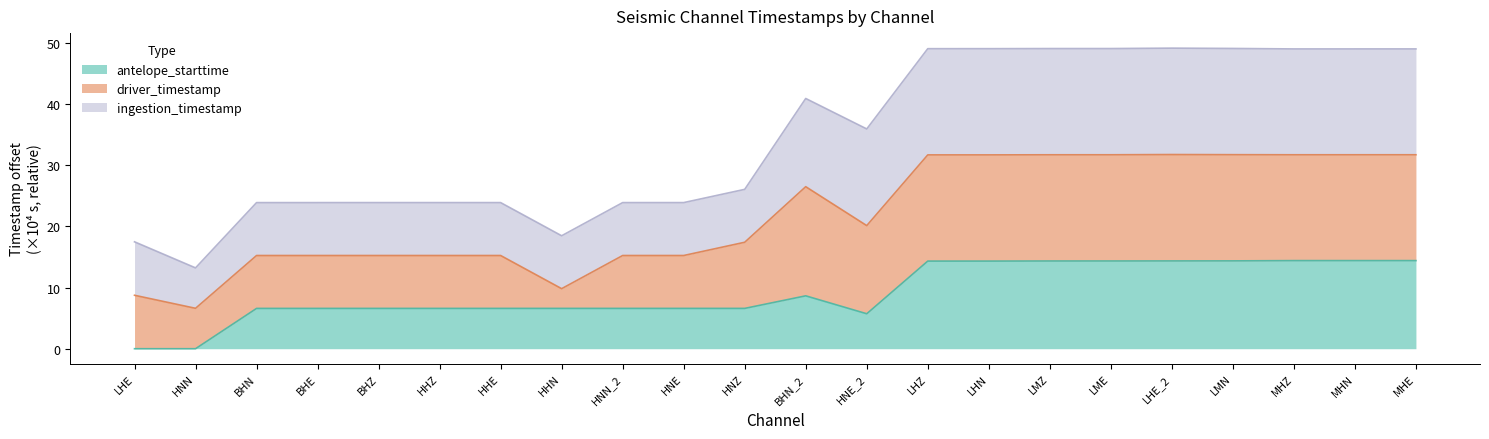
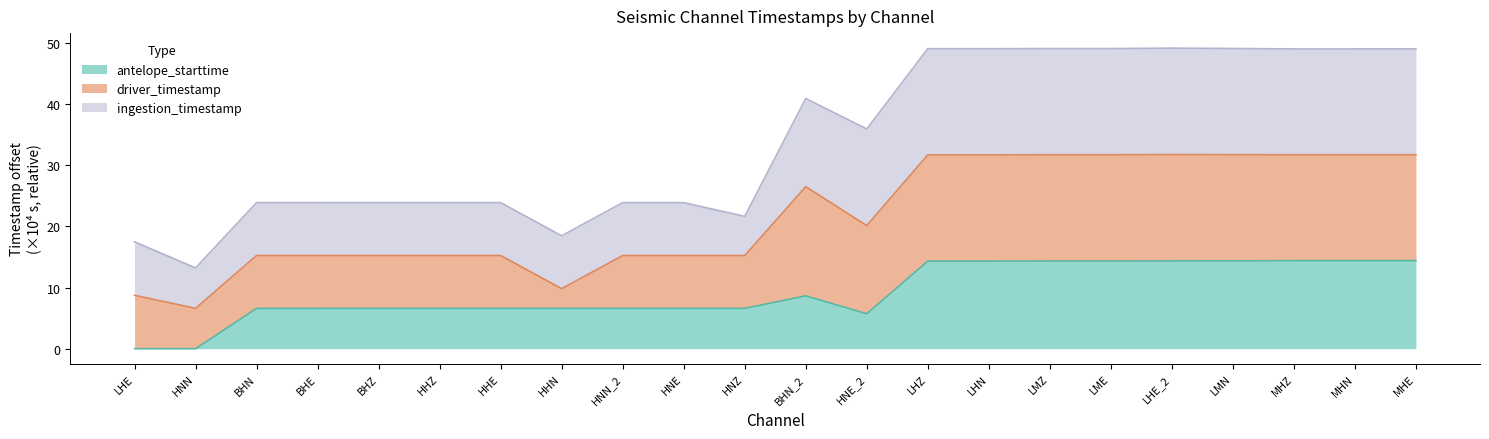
  {
    "antelope_starttime": {
      "LHE": 0,
      "HNN": 0,
      "BHN": 7,
      "BHE": 7,
      "BHZ": 7,
      "HHZ": 7,
      "HHE": 7,
      "HHN": 7,
      "HNN_2": 7,
      "HNE": 7,
      "HNZ": 7,
      "BHN_2": 9,
      "HNE_2": 6,
      "LHZ": 14,
      "LHN": 14,
      "LMZ": 14,
      "LME": 14,
      "LHE_2": 14,
      "LMN": 14,
      "MHZ": 14,
      "MHN": 14,
      "MHE": 14
    },
    "driver_timestamp": {
      "LHE": 9,
      "HNN": 7,
      "BHN": 9,
      "BHE": 9,
      "BHZ": 9,
      "HHZ": 9,
      "HHE": 9,
      "HHN": 3,
      "HNN_2": 9,
      "HNE": 9,
-     "HNZ": 11,
+     "HNZ": 9,
      "BHN_2": 18,
      "HNE_2": 14,
      "LHZ": 17,
      "LHN": 17,
      "LMZ": 17,
      "LME": 17,
      "LHE_2": 17,
      "LMN": 17,
      "MHZ": 17,
      "MHN": 17,
      "MHE": 17
    },
    "ingestion_timestamp": {
      "LHE": 9,
      "HNN": 7,
      "BHN": 9,
      "BHE": 9,
      "BHZ": 9,
      "HHZ": 9,
      "HHE": 9,
      "HHN": 9,
      "HNN_2": 9,
      "HNE": 9,
-     "HNZ": 9,
+     "HNZ": 6,
      "BHN_2": 14,
      "HNE_2": 16,
      "LHZ": 17,
      "LHN": 17,
      "LMZ": 17,
      "LME": 17,
      "LHE_2": 17,
      "LMN": 17,
      "MHZ": 17,
      "MHN": 17,
      "MHE": 17
    }
  }
